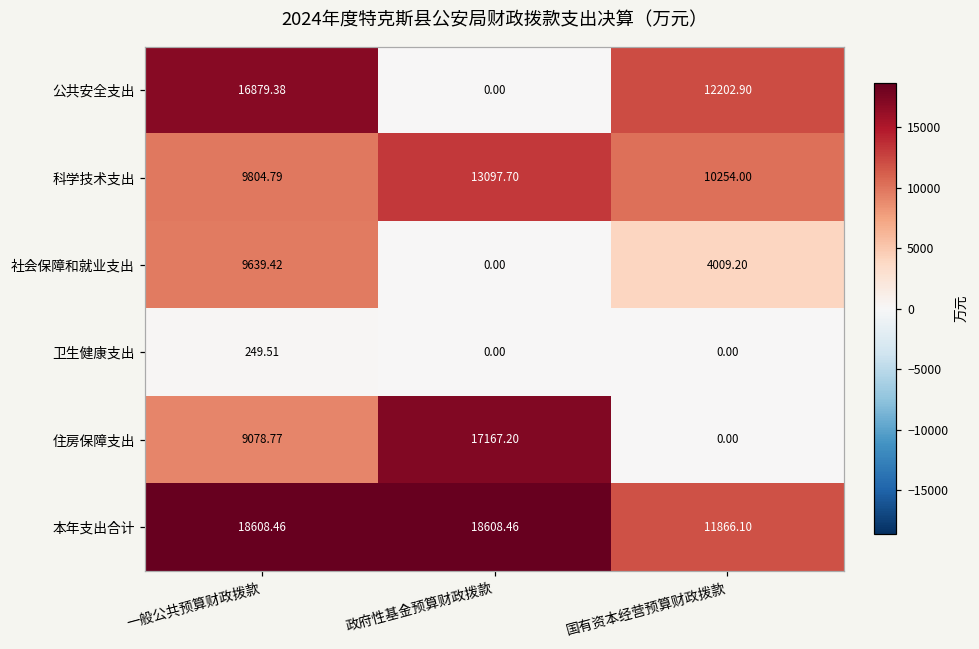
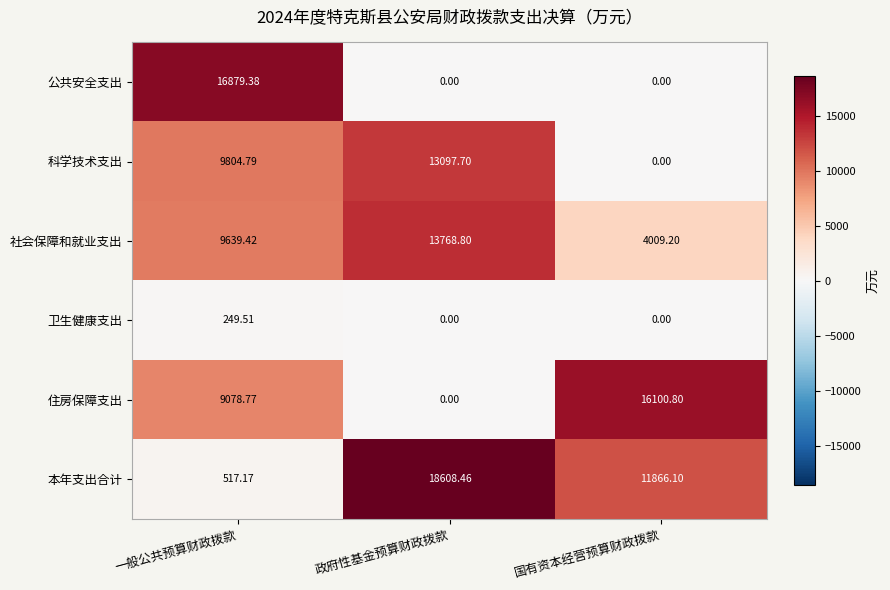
  {
    "公共安全支出": {
      "一般公共预算财政拨款": 16879.38,
      "政府性基金预算财政拨款": 0.00,
-     "国有资本经营预算财政拨款": 12202.90
+     "国有资本经营预算财政拨款": 0.00
    },
    "科学技术支出": {
      "一般公共预算财政拨款": 9804.79,
      "政府性基金预算财政拨款": 13097.70,
-     "国有资本经营预算财政拨款": 10254.00
+     "国有资本经营预算财政拨款": 0.00
    },
    "社会保障和就业支出": {
      "一般公共预算财政拨款": 9639.42,
-     "政府性基金预算财政拨款": 0.00,
+     "政府性基金预算财政拨款": 13768.80,
      "国有资本经营预算财政拨款": 4009.20
    },
    "卫生健康支出": {
      "一般公共预算财政拨款": 249.51,
      "政府性基金预算财政拨款": 0.00,
      "国有资本经营预算财政拨款": 0.00
    },
    "住房保障支出": {
      "一般公共预算财政拨款": 9078.77,
-     "政府性基金预算财政拨款": 17167.20,
-     "国有资本经营预算财政拨款": 0.00
+     "政府性基金预算财政拨款": 0.00,
+     "国有资本经营预算财政拨款": 16100.80
    },
    "本年支出合计": {
-     "一般公共预算财政拨款": 18608.46,
+     "一般公共预算财政拨款": 517.17,
      "政府性基金预算财政拨款": 18608.46,
      "国有资本经营预算财政拨款": 11866.10
    }
  }
